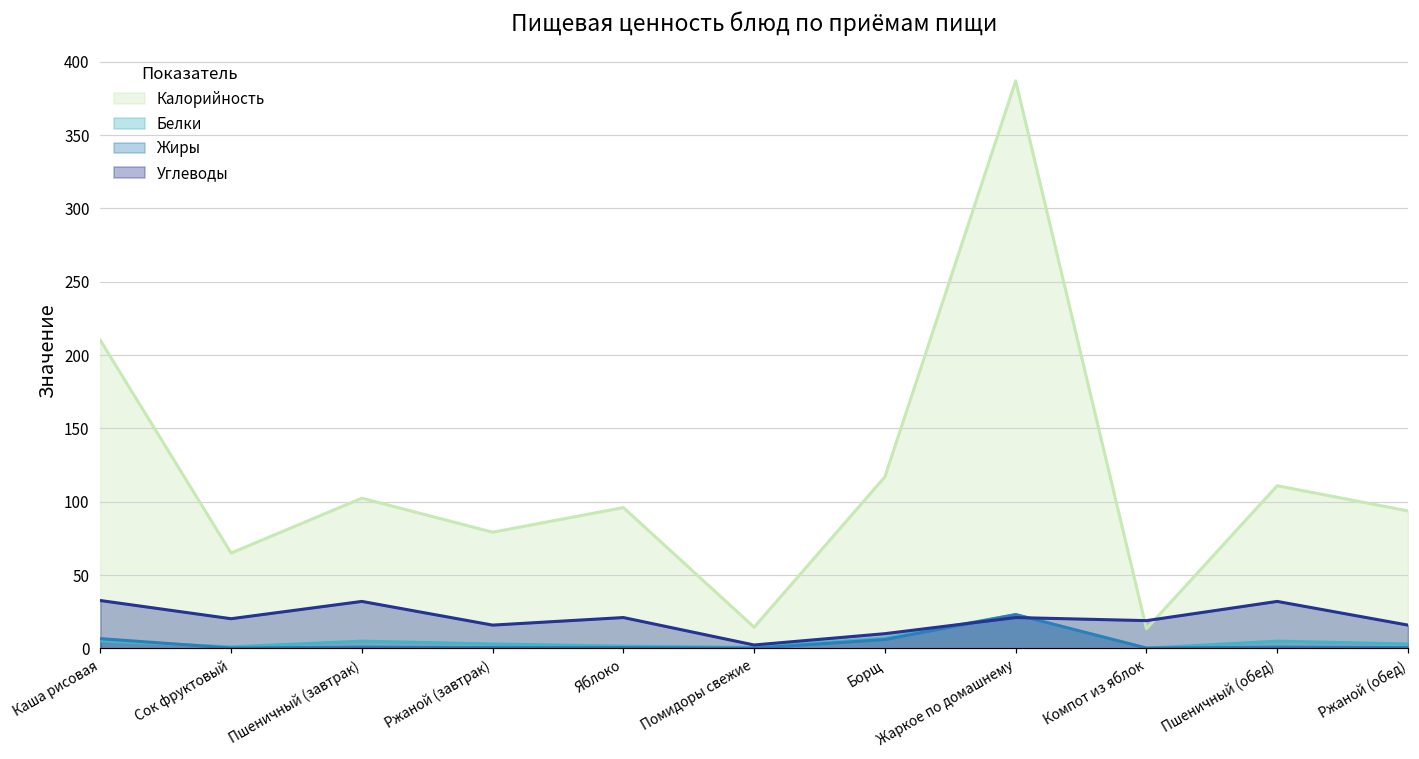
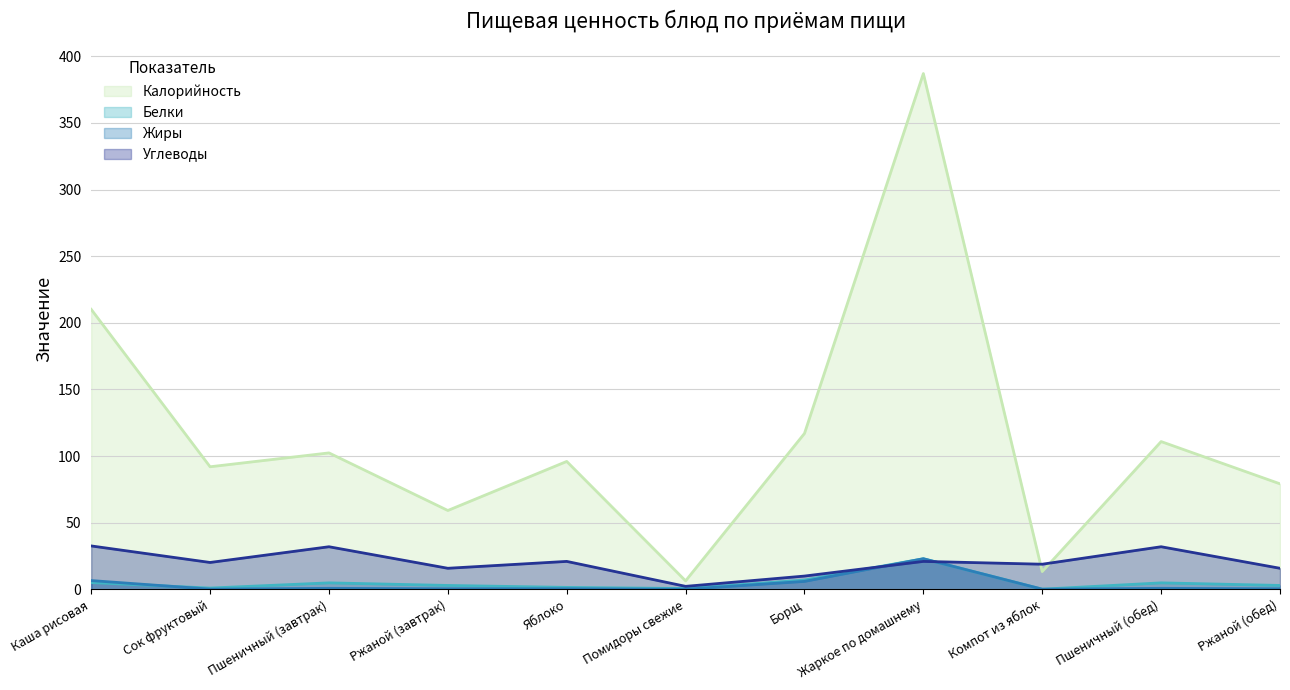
  {
    "Калорийность": {
      "Каша рисовая": 210,
-     "Сок фруктовый": 65,
+     "Сок фруктовый": 92,
      "Пшеничный (завтрак)": 102,
-     "Ржаной (завтрак)": 79,
+     "Ржаной (завтрак)": 59,
      "Яблоко": 96,
-     "Помидоры свежие": 14,
+     "Помидоры свежие": 6,
      "Борщ": 117,
      "Жаркое по домашнему": 387,
      "Компот из яблок": 13,
      "Пшеничный (обед)": 111,
-     "Ржаной (обед)": 94
+     "Ржаной (обед)": 79
    }
  }
